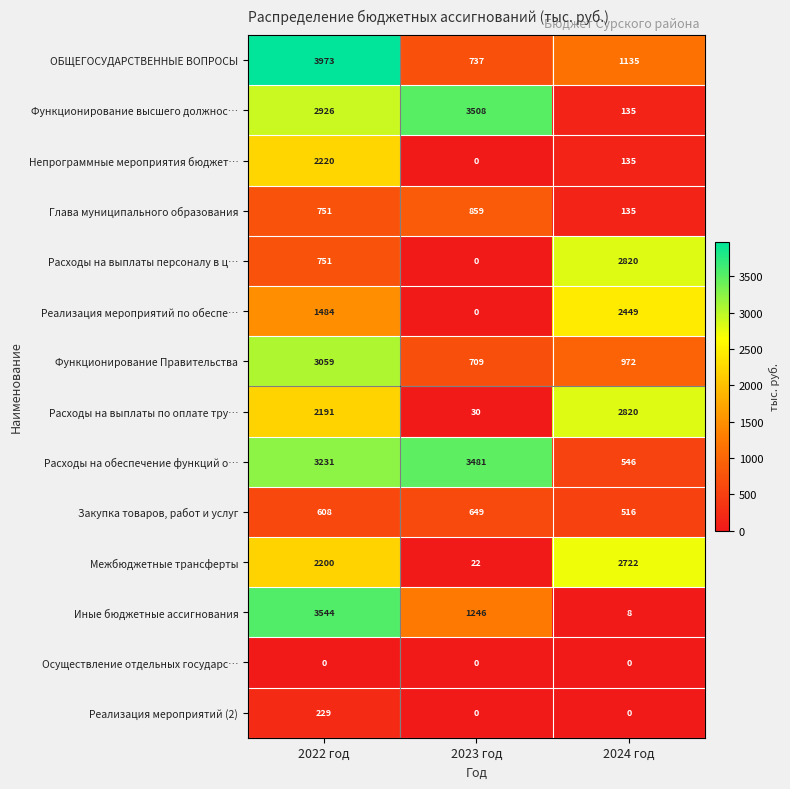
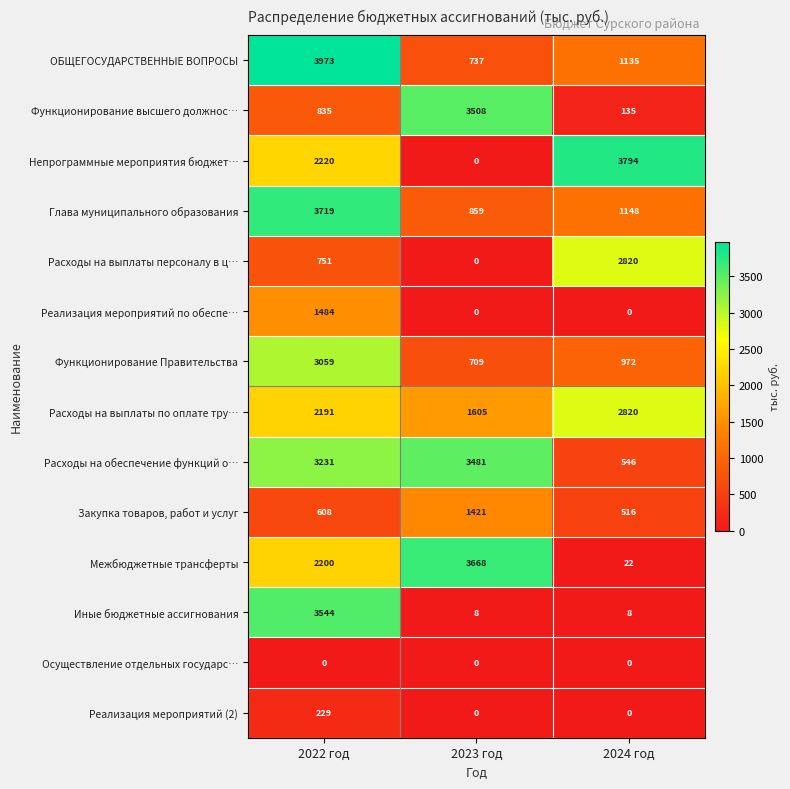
  {
    "ОБЩЕГОСУДАРСТВЕННЫЕ ВОПРОСЫ": {
      "2022 год": 3973,
      "2023 год": 737,
      "2024 год": 1135
    },
    "Функционирование высшего должнос…": {
-     "2022 год": 2926,
+     "2022 год": 835,
      "2023 год": 3508,
      "2024 год": 135
    },
    "Непрограммные мероприятия бюджет…": {
      "2022 год": 2220,
      "2023 год": 0,
-     "2024 год": 135
+     "2024 год": 3794
    },
    "Глава муниципального образования": {
-     "2022 год": 751,
+     "2022 год": 3719,
      "2023 год": 859,
-     "2024 год": 135
+     "2024 год": 1148
    },
    "Расходы на выплаты персоналу в ц…": {
      "2022 год": 751,
      "2023 год": 0,
      "2024 год": 2820
    },
    "Реализация мероприятий по обеспе…": {
      "2022 год": 1484,
      "2023 год": 0,
-     "2024 год": 2449
+     "2024 год": 0
    },
    "Функционирование Правительства": {
      "2022 год": 3059,
      "2023 год": 709,
      "2024 год": 972
    },
    "Расходы на выплаты по оплате тру…": {
      "2022 год": 2191,
-     "2023 год": 30,
+     "2023 год": 1605,
      "2024 год": 2820
    },
    "Расходы на обеспечение функций о…": {
      "2022 год": 3231,
      "2023 год": 3481,
      "2024 год": 546
    },
    "Закупка товаров, работ и услуг": {
      "2022 год": 608,
-     "2023 год": 649,
+     "2023 год": 1421,
      "2024 год": 516
    },
    "Межбюджетные трансферты": {
      "2022 год": 2200,
-     "2023 год": 22,
-     "2024 год": 2722
+     "2023 год": 3668,
+     "2024 год": 22
    },
    "Иные бюджетные ассигнования": {
      "2022 год": 3544,
-     "2023 год": 1246,
+     "2023 год": 8,
      "2024 год": 8
    },
    "Осуществление отдельных государс…": {
      "2022 год": 0,
      "2023 год": 0,
      "2024 год": 0
    },
    "Реализация мероприятий (2)": {
      "2022 год": 229,
      "2023 год": 0,
      "2024 год": 0
    }
  }
